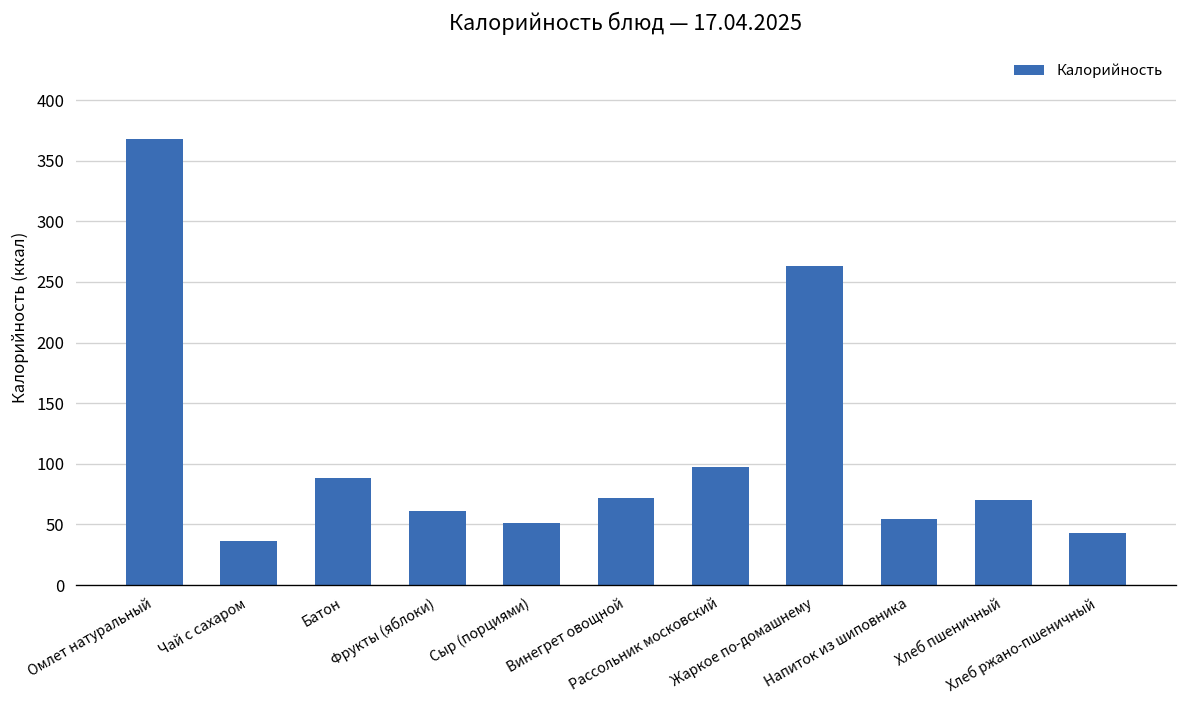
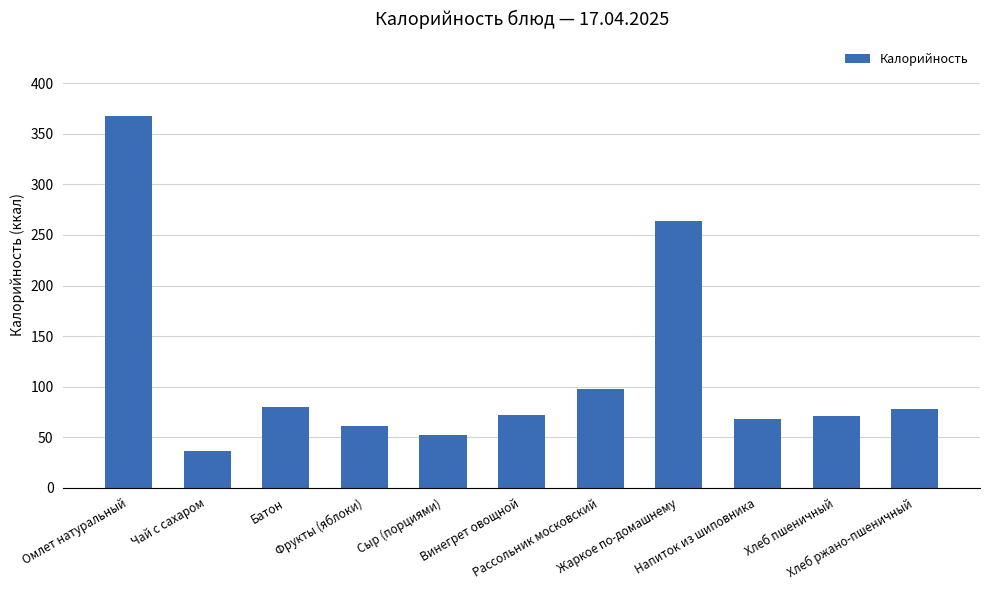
  {
    "Омлет натуральный": 368,
    "Чай с сахаром": 36,
-   "Батон": 88,
+   "Батон": 80,
    "Фрукты (яблоки)": 61,
    "Сыр (порциями)": 52,
    "Винегрет овощной": 72,
    "Рассольник московский": 97,
    "Жаркое по-домашнему": 263,
-   "Напиток из шиповника": 55,
+   "Напиток из шиповника": 68,
    "Хлеб пшеничный": 71,
-   "Хлеб ржано-пшеничный": 43
+   "Хлеб ржано-пшеничный": 78
  }
